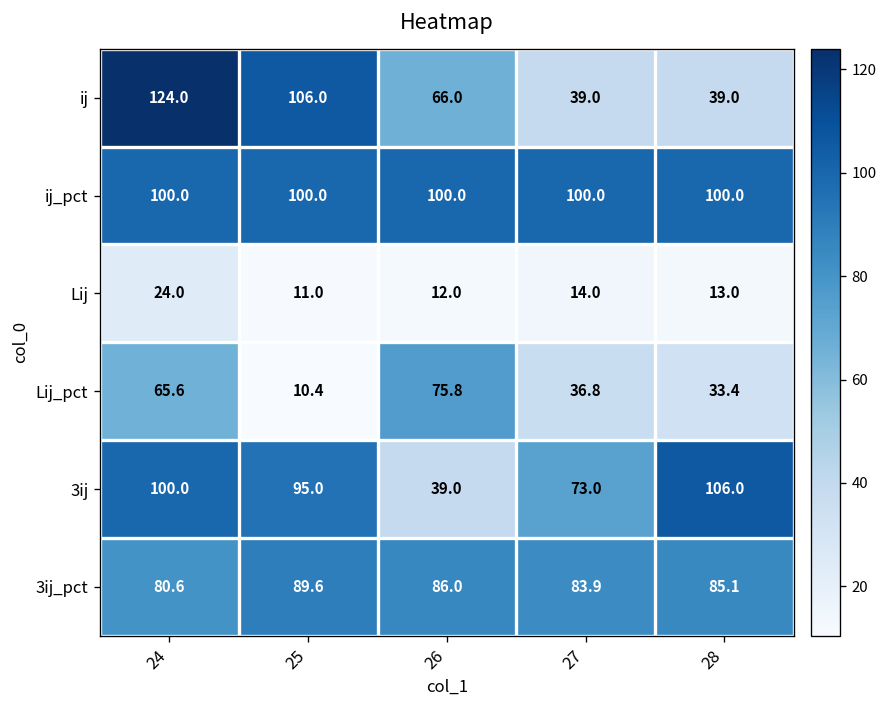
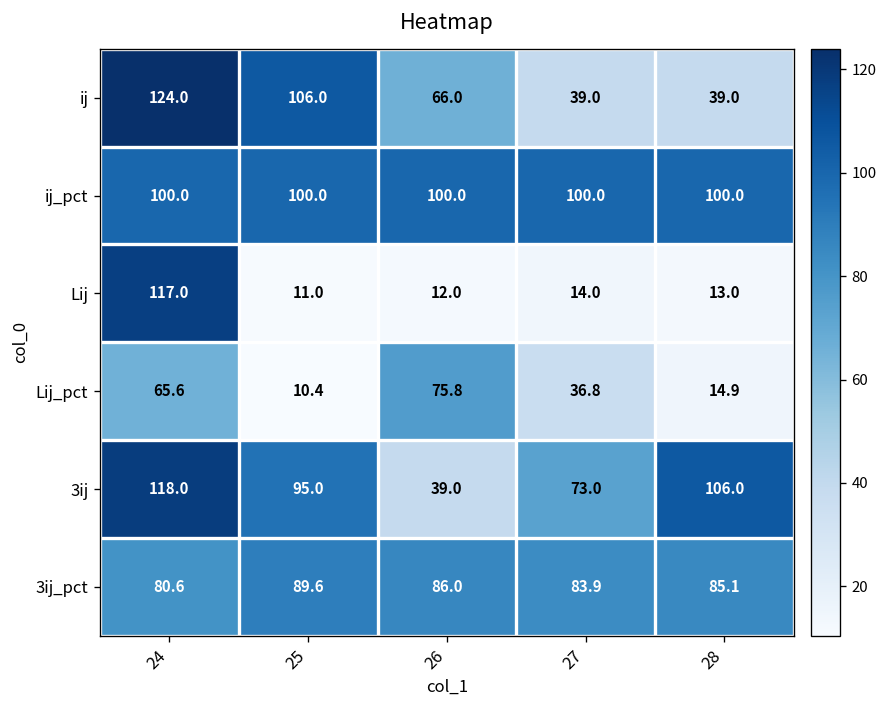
  {
    "ij": {
      "24": 124.0,
      "25": 106.0,
      "26": 66.0,
      "27": 39.0,
      "28": 39.0
    },
    "ij_pct": {
      "24": 100.0,
      "25": 100.0,
      "26": 100.0,
      "27": 100.0,
      "28": 100.0
    },
    "Lij": {
-     "24": 24.0,
+     "24": 117.0,
      "25": 11.0,
      "26": 12.0,
      "27": 14.0,
      "28": 13.0
    },
    "Lij_pct": {
      "24": 65.6,
      "25": 10.4,
      "26": 75.8,
      "27": 36.8,
-     "28": 33.4
+     "28": 14.9
    },
    "3ij": {
-     "24": 100.0,
+     "24": 118.0,
      "25": 95.0,
      "26": 39.0,
      "27": 73.0,
      "28": 106.0
    },
    "3ij_pct": {
      "24": 80.6,
      "25": 89.6,
      "26": 86.0,
      "27": 83.9,
      "28": 85.1
    }
  }
